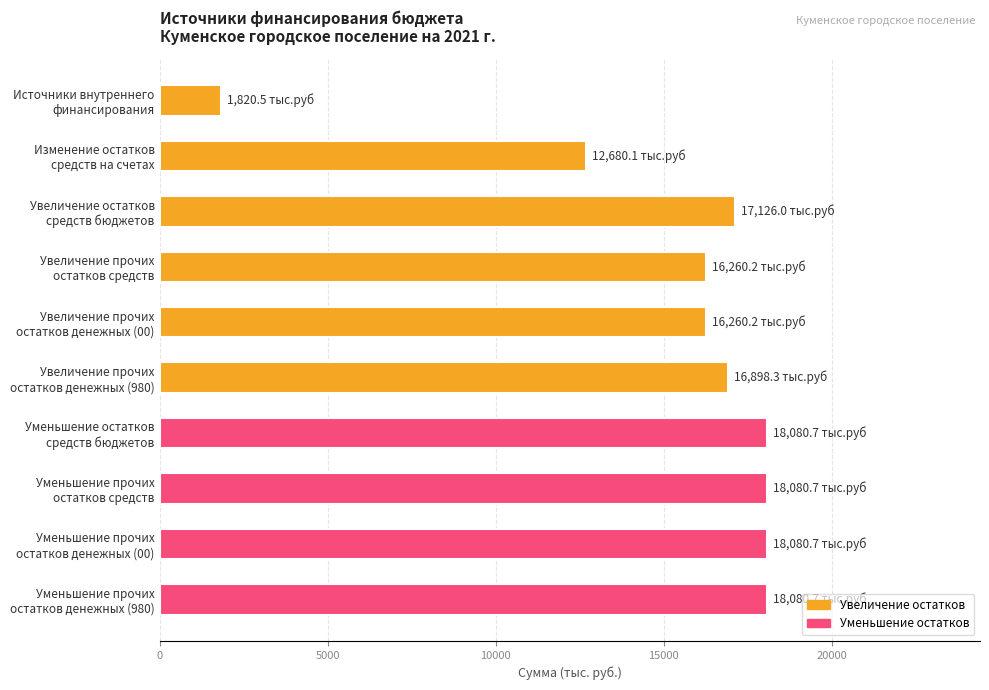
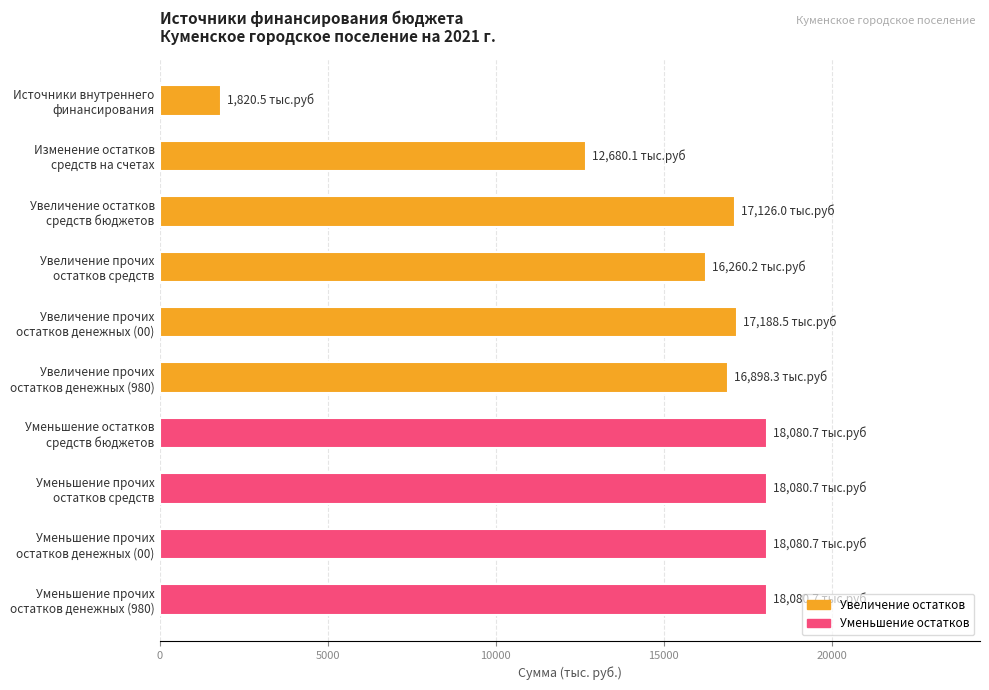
  {
    "Источники внутреннего финансирования": "1,820.5",
    "Изменение остатков средств на счетах": "12,680.1",
    "Увеличение остатков средств бюджетов": "17,126.0",
    "Увеличение прочих остатков средств": "16,260.2",
-   "Увеличение прочих остатков денежных (00)": "16,260.2",
+   "Увеличение прочих остатков денежных (00)": "17,188.5",
    "Увеличение прочих остатков денежных (980)": "16,898.3",
    "Уменьшение остатков средств бюджетов": "18,080.7",
    "Уменьшение прочих остатков средств": "18,080.7",
    "Уменьшение прочих остатков денежных (00)": "18,080.7"
  }
